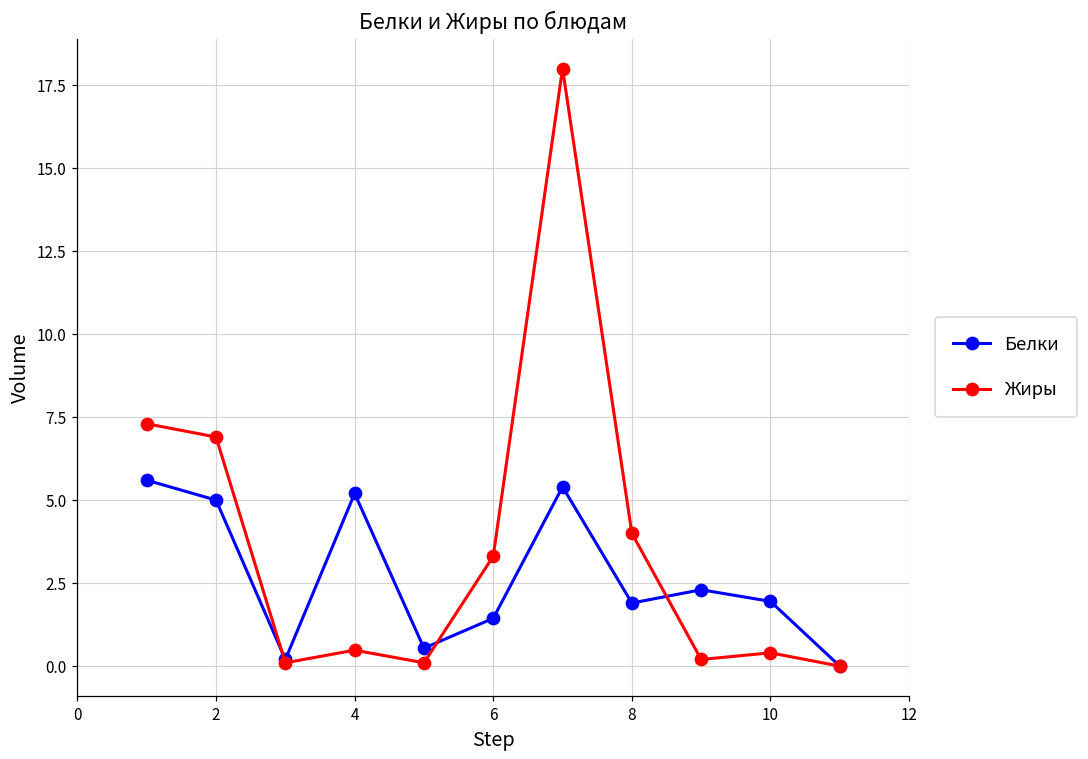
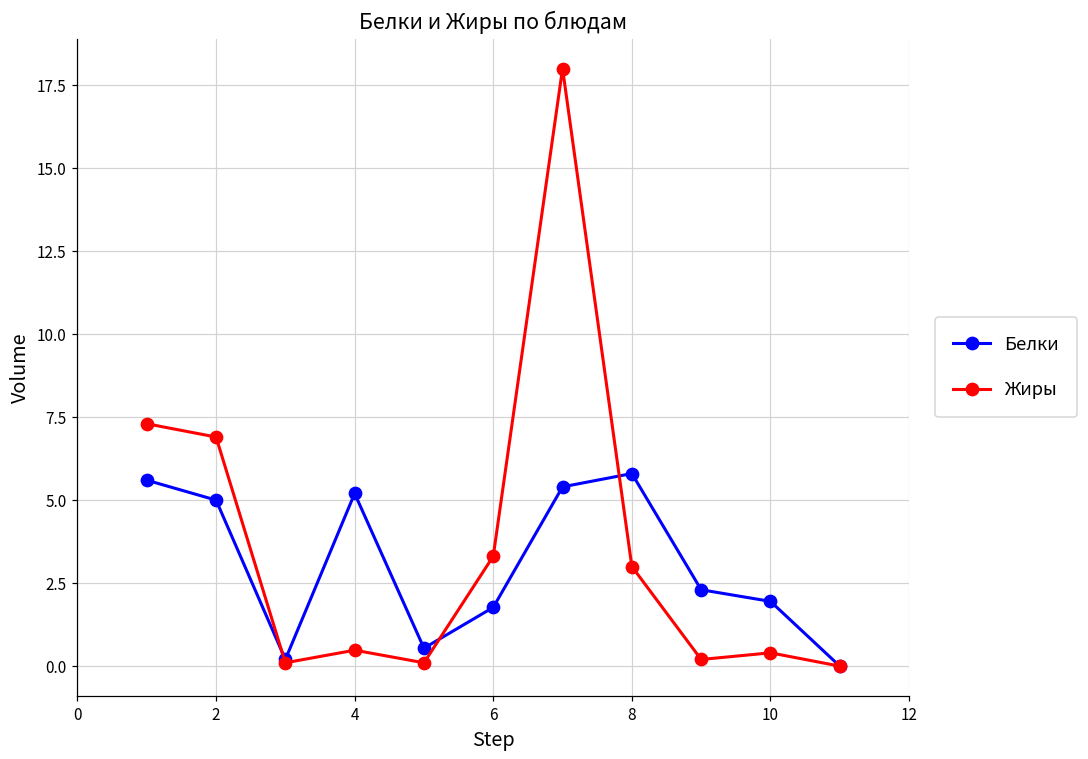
  {
    "Белки": {
      "2": 5.0,
      "4": 5.2,
-     "6": 1.4,
-     "8": 1.9,
+     "6": 1.8,
+     "8": 5.8,
      "10": 2.0
    },
    "Жиры": {
      "2": 6.9,
      "4": 0.5,
      "6": 3.3,
-     "8": 4,
+     "8": 3,
      "10": 0.4
    }
  }
